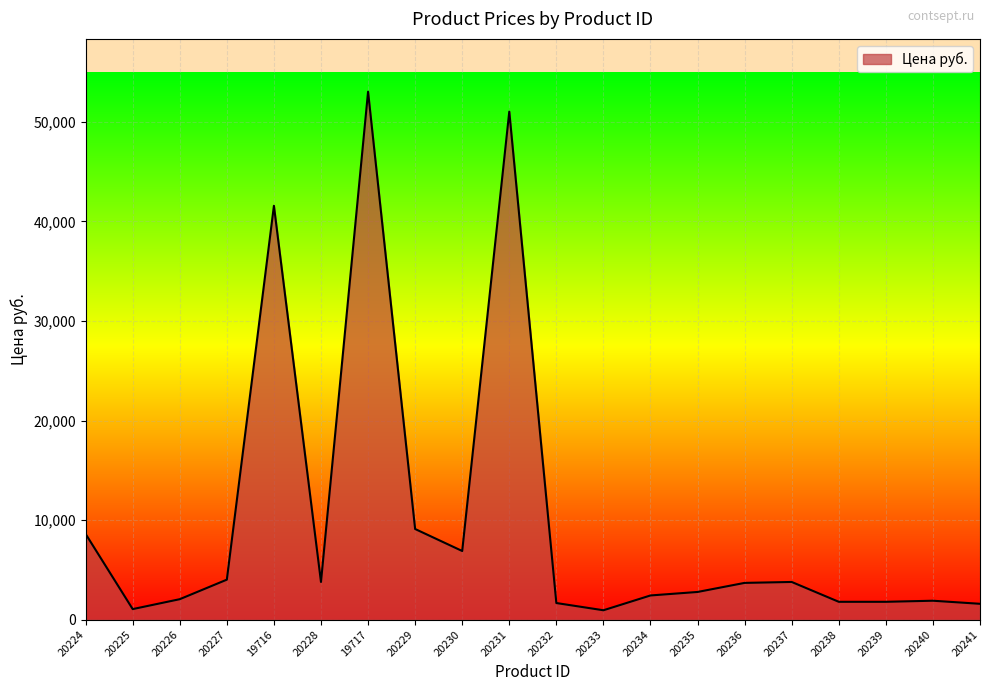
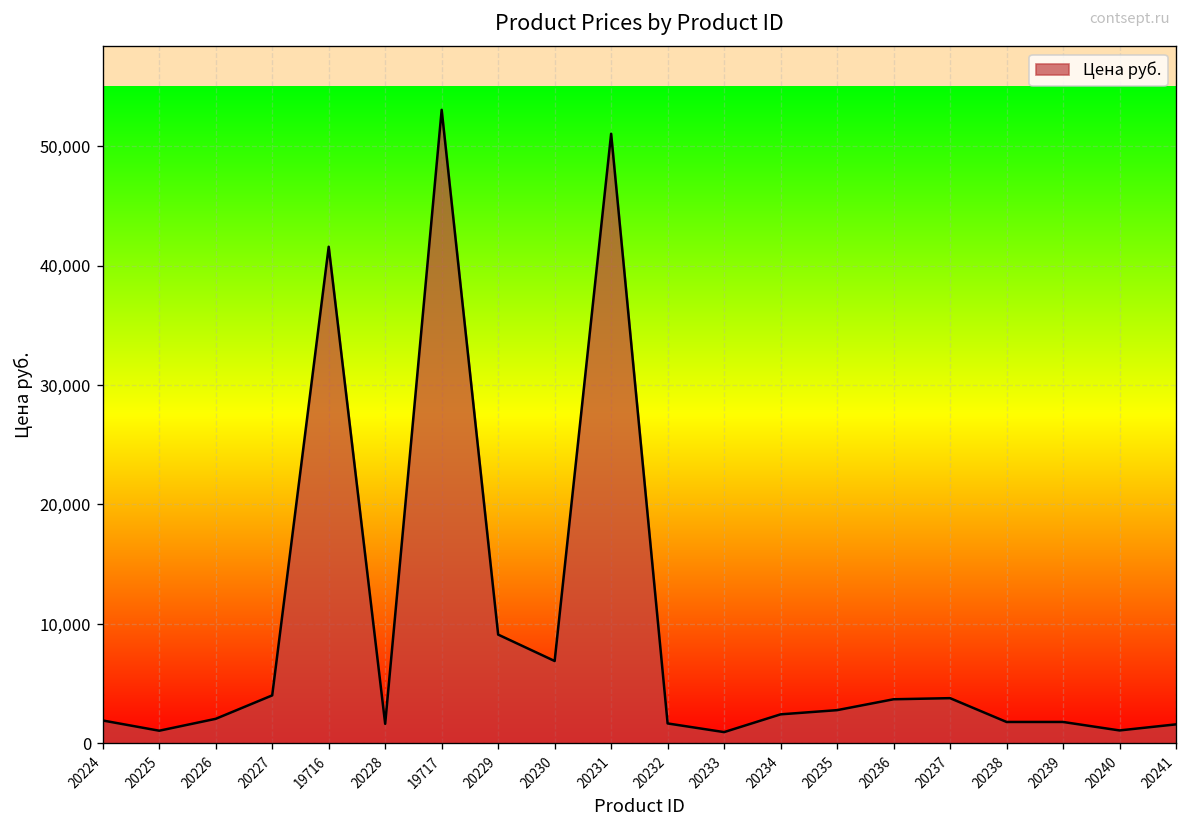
  {
-   "20224": "9,000",
+   "20224": "2,000",
    "20225": "1,000",
    "20226": "2,000",
    "20227": "4,000",
    "19716": "42,000",
-   "20228": "4,000",
+   "20228": "2,000",
    "19717": "53,000",
    "20229": "9,000",
    "20230": "7,000",
    "20231": "51,000",
    "20232": "2,000",
    "20233": "1,000",
    "20234": "2,000",
    "20235": "3,000",
    "20236": "4,000",
    "20237": "4,000",
    "20238": "2,000",
    "20239": "2,000",
-   "20240": "2,000",
+   "20240": "1,000",
    "20241": "2,000"
  }
